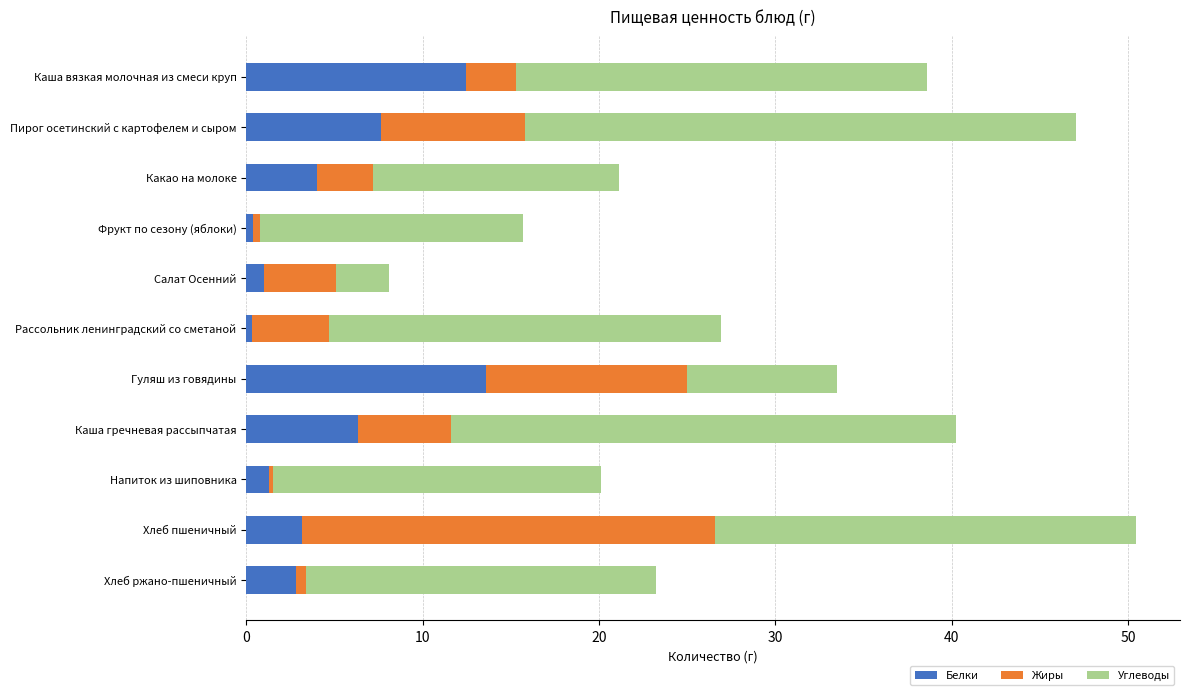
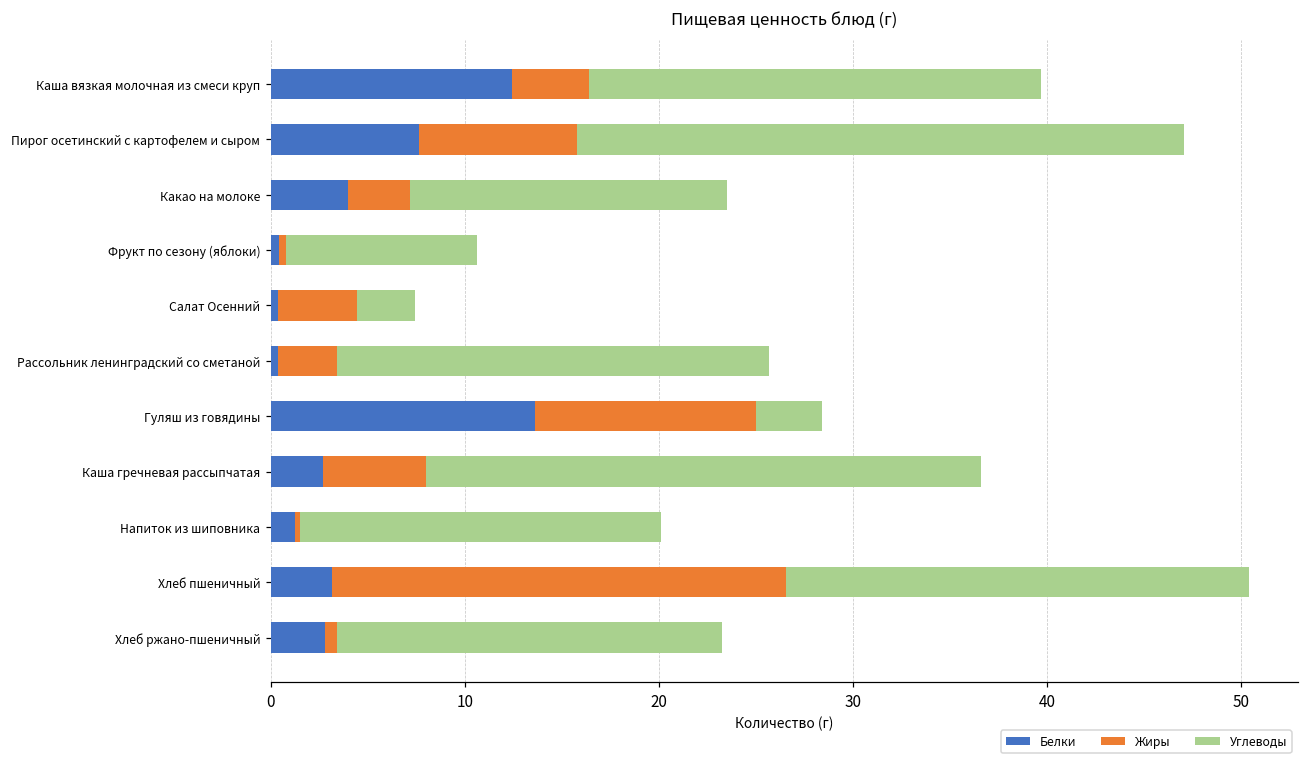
  {
    "Белки": {
      "Каша вязкая молочная из смеси круп": 12.5,
      "Пирог осетинский с картофелем и сыром": 7.6,
      "Какао на молоке": 4.0,
      "Фрукт по сезону (яблоки)": 0.4,
-     "Салат Осенний": 1.0,
+     "Салат Осенний": 0.4,
      "Рассольник ленинградский со сметаной": 0.4,
      "Гуляш из говядины": 13.6,
-     "Каша гречневая рассыпчатая": 6.3,
+     "Каша гречневая рассыпчатая": 2.7,
      "Напиток из шиповника": 1.3,
      "Хлеб пшеничный": 3.2,
      "Хлеб ржано-пшеничный": 2.8
    },
    "Жиры": {
-     "Каша вязкая молочная из смеси круп": 2.9,
+     "Каша вязкая молочная из смеси круп": 3.9,
      "Пирог осетинский с картофелем и сыром": 8.2,
      "Какао на молоке": 3.2,
      "Фрукт по сезону (яблоки)": 0.4,
      "Салат Осенний": 4.1,
-     "Рассольник ленинградский со сметаной": 4.3,
+     "Рассольник ленинградский со сметаной": 3.1,
      "Гуляш из говядины": 11.4,
      "Каша гречневая рассыпчатая": 5.3,
      "Напиток из шиповника": 0.2,
      "Хлеб пшеничный": 23.4,
      "Хлеб ржано-пшеничный": 0.6
    },
    "Углеводы": {
      "Каша вязкая молочная из смеси круп": 23.3,
      "Пирог осетинский с картофелем и сыром": 31.3,
-     "Какао на молоке": 14.0,
-     "Фрукт по сезону (яблоки)": 14.9,
+     "Какао на молоке": 16.3,
+     "Фрукт по сезону (яблоки)": 9.8,
      "Салат Осенний": 3.0,
      "Рассольник ленинградский со сметаной": 22.2,
-     "Гуляш из говядины": 8.5,
+     "Гуляш из говядины": 3.4,
      "Каша гречневая рассыпчатая": 28.6,
      "Напиток из шиповника": 18.6,
      "Хлеб пшеничный": 23.9,
      "Хлеб ржано-пшеничный": 19.8
    }
  }
